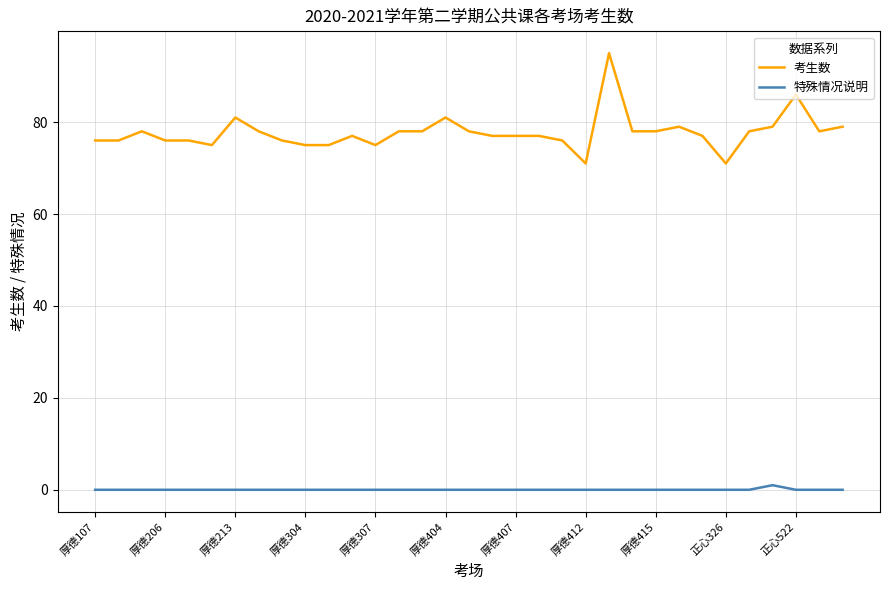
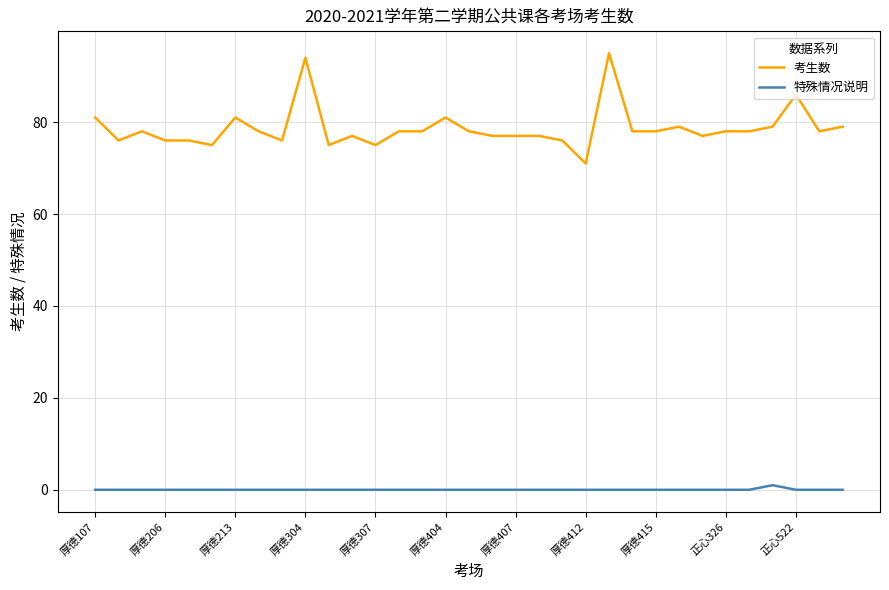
  {
    "考生数": {
-     "厚德107": 76,
+     "厚德107": 81,
      "厚德206": 76,
      "厚德213": 81,
-     "厚德304": 75,
+     "厚德304": 94,
      "厚德307": 75,
      "厚德404": 81,
      "厚德407": 77,
      "厚德412": 71,
      "厚德415": 78,
-     "正心326": 71
+     "正心326": 78
    },
    "特殊情况说明": {
      "厚德107": 0,
      "厚德206": 0,
      "厚德213": 0,
      "厚德304": 0,
      "厚德307": 0,
      "厚德404": 0,
      "厚德407": 0,
      "厚德412": 0,
      "厚德415": 0,
      "正心326": 0,
      "正心522": 0
    }
  }
